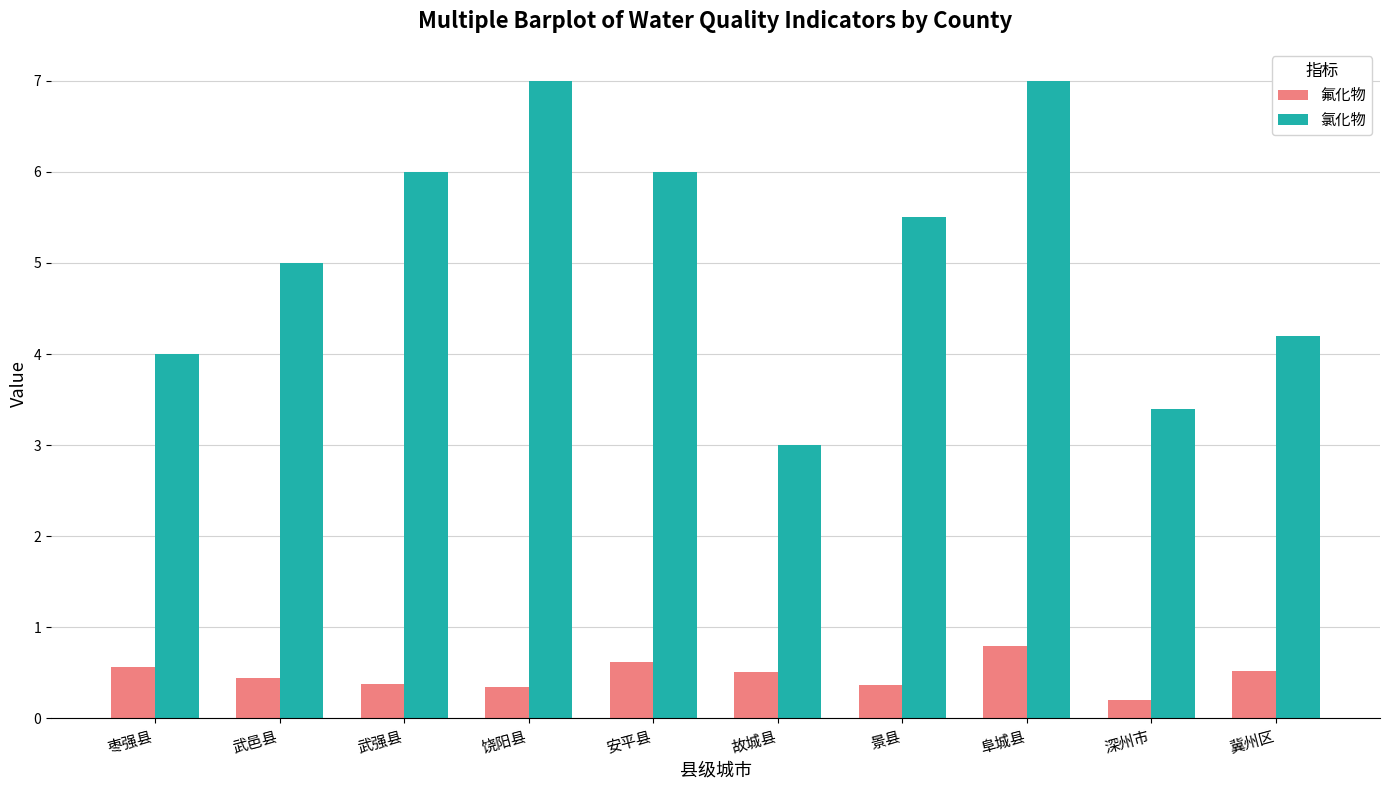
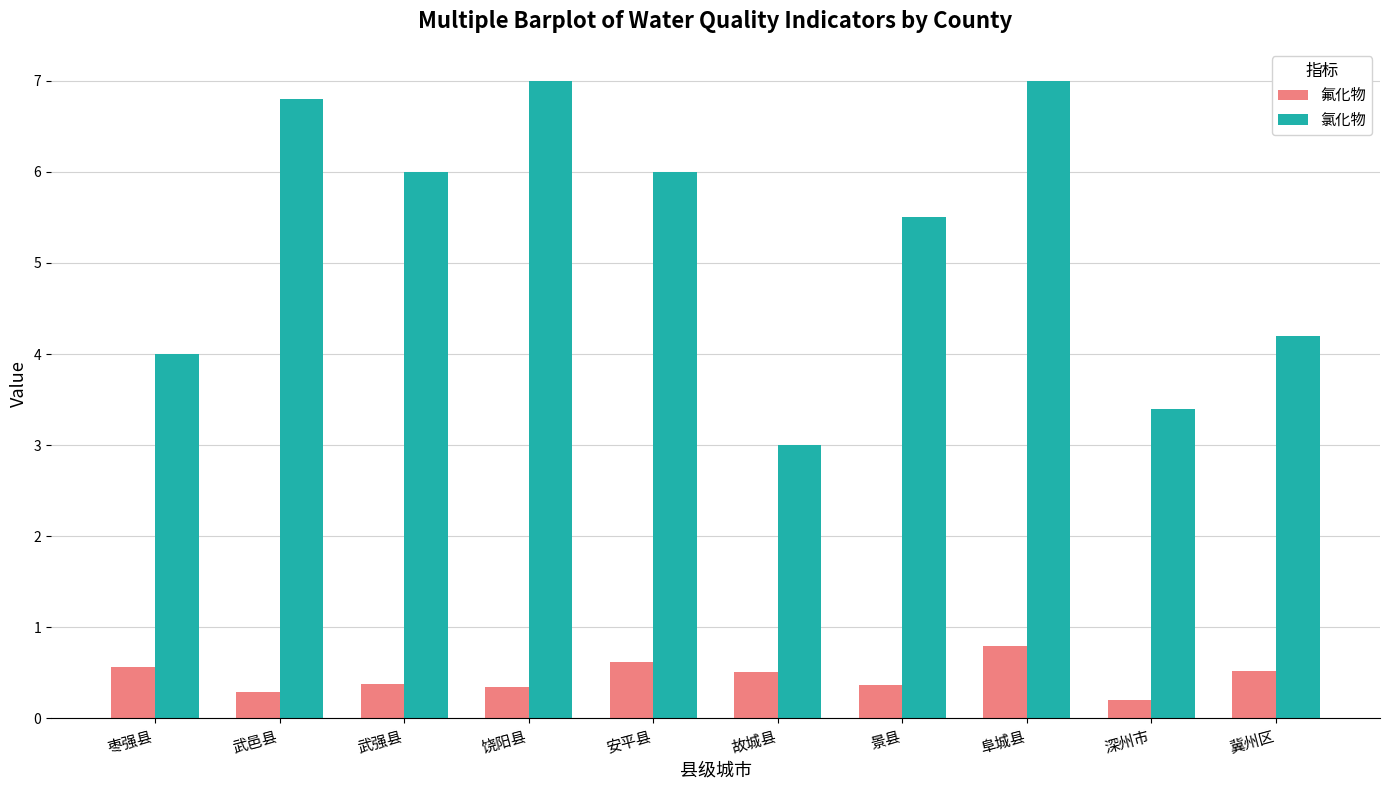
  {
    "氟化物": {
      "枣强县": 0.6,
-     "武邑县": 0.4,
+     "武邑县": 0.3,
      "武强县": 0.4,
      "饶阳县": 0.3,
      "安平县": 0.6,
      "故城县": 0.5,
      "景县": 0.4,
      "阜城县": 0.8,
      "深州市": 0.2,
      "冀州区": 0.5
    },
    "氯化物": {
      "枣强县": 4.0,
-     "武邑县": 5.0,
+     "武邑县": 6.8,
      "武强县": 6.0,
      "饶阳县": 7.0,
      "安平县": 6.0,
      "故城县": 3.0,
      "景县": 5.5,
      "阜城县": 7.0,
      "深州市": 3.4,
      "冀州区": 4.2
    }
  }
